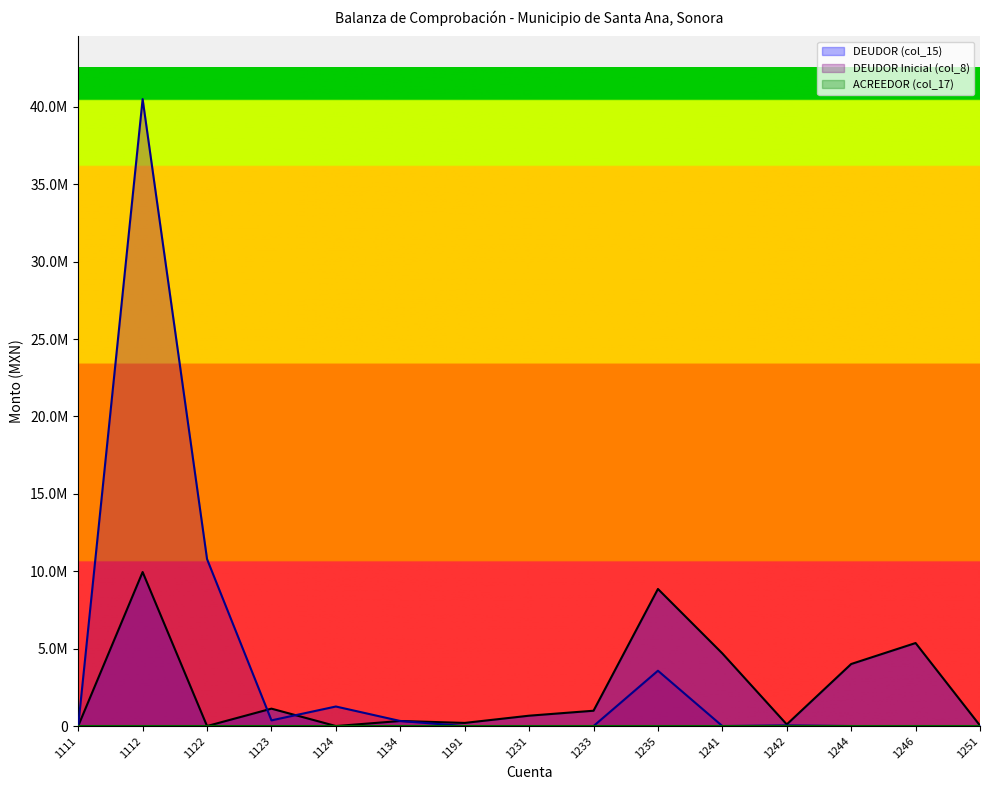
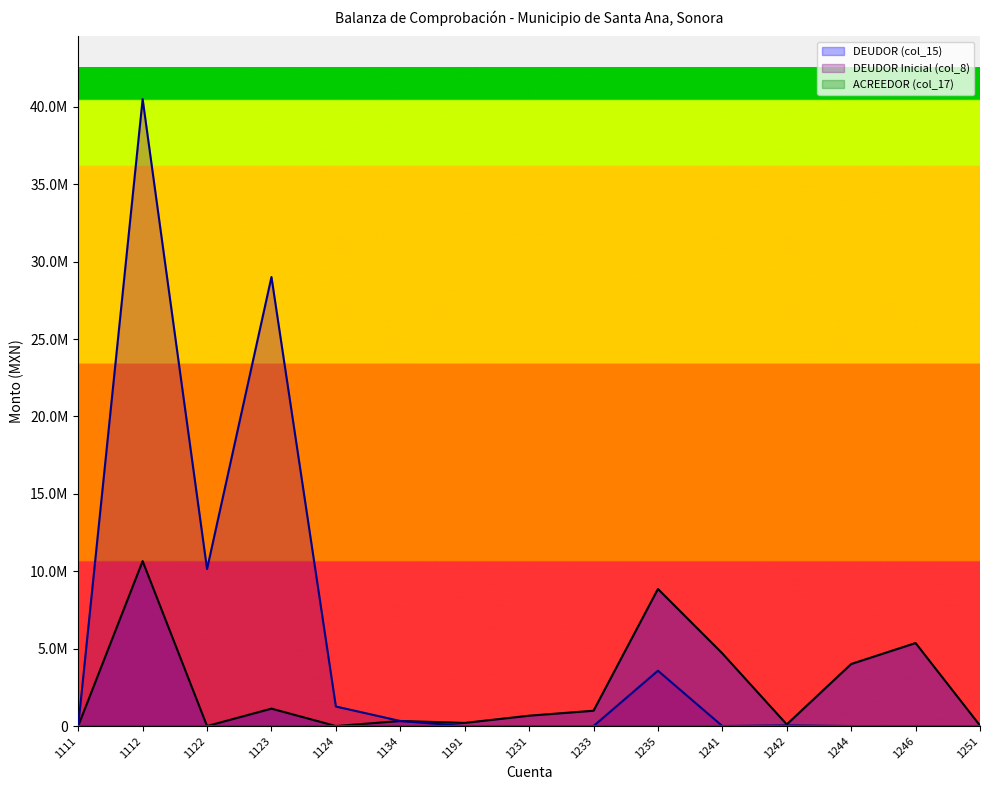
  {
    "DEUDOR (col_15)": {
-     "1112": 9900000,
+     "1112": 10700000,
      "1123": 1100000,
      "1191": 200000,
      "1231": 700000,
      "1233": 1000000,
      "1235": 8900000,
      "1241": 4700000,
      "1244": 4000000,
      "1246": 5400000
    },
    "DEUDOR Inicial (col_8)": {
      "1112": 40500000,
-     "1122": 10800000,
-     "1123": 400000,
+     "1122": 10100000,
+     "1123": 29000000,
      "1124": 1300000,
      "1235": 3600000
    },
    "ACREEDOR (col_17)": {
      "1112": 0,
      "1123": 0,
      "1134": 0,
      "1235": 0
    }
  }
